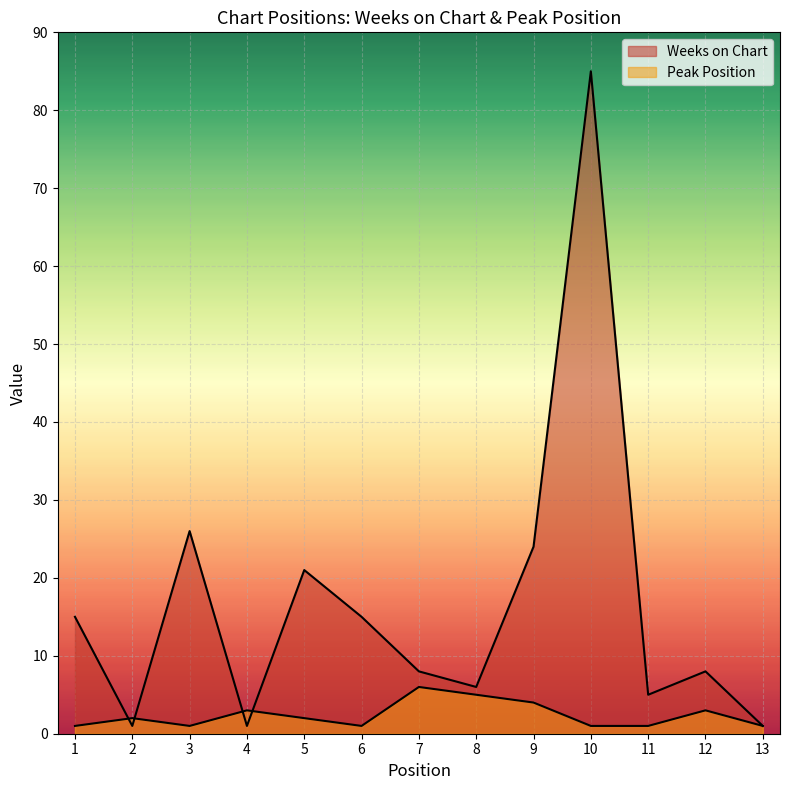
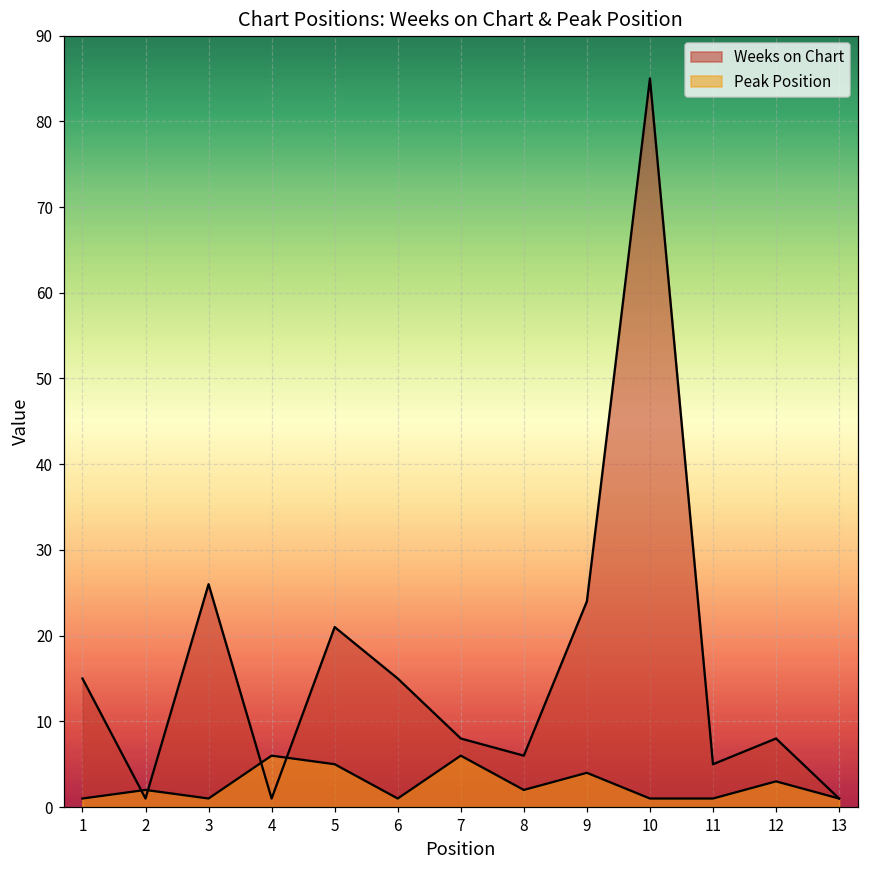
  {
    "Weeks on Chart": {
      "1": 15,
      "2": 1,
      "3": 26,
      "4": 1,
      "5": 21,
      "6": 15,
      "7": 8,
      "8": 6,
      "9": 24,
      "10": 85,
      "11": 5,
      "12": 8
    },
    "Peak Position": {
      "1": 1,
      "2": 2,
      "3": 1,
-     "4": 3,
-     "5": 2,
+     "4": 6,
+     "5": 5,
      "6": 1,
      "7": 6,
-     "8": 5,
+     "8": 2,
      "9": 4,
      "10": 1,
      "11": 1,
      "12": 3
    }
  }
